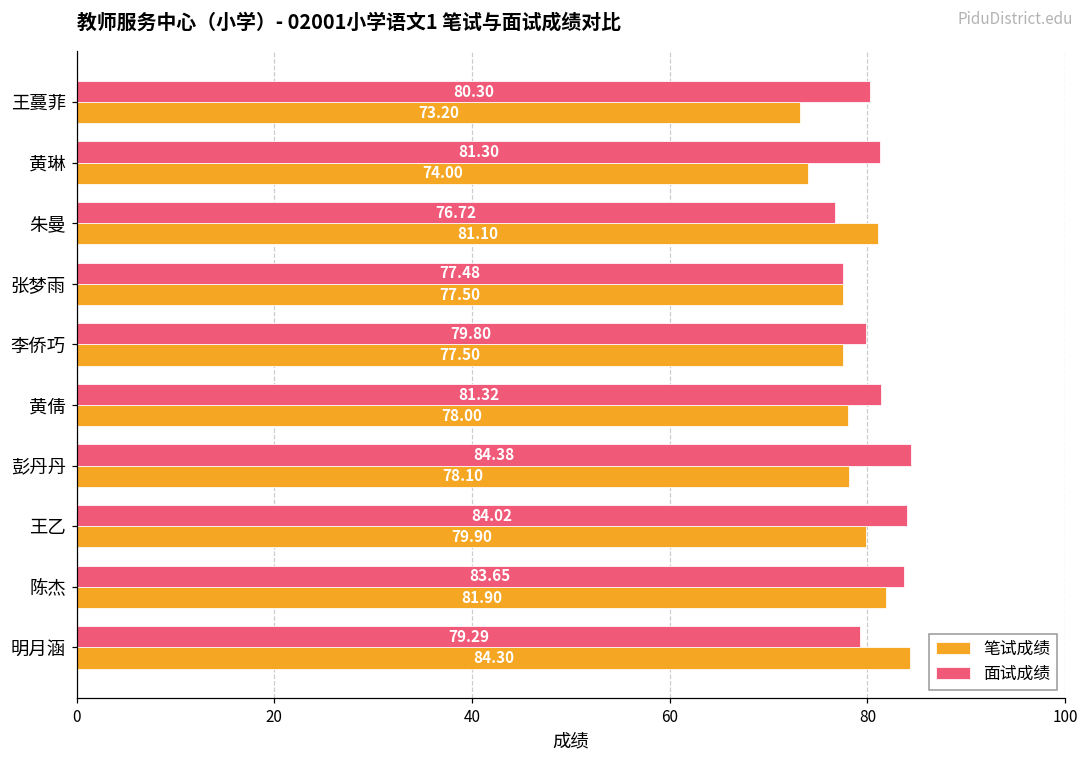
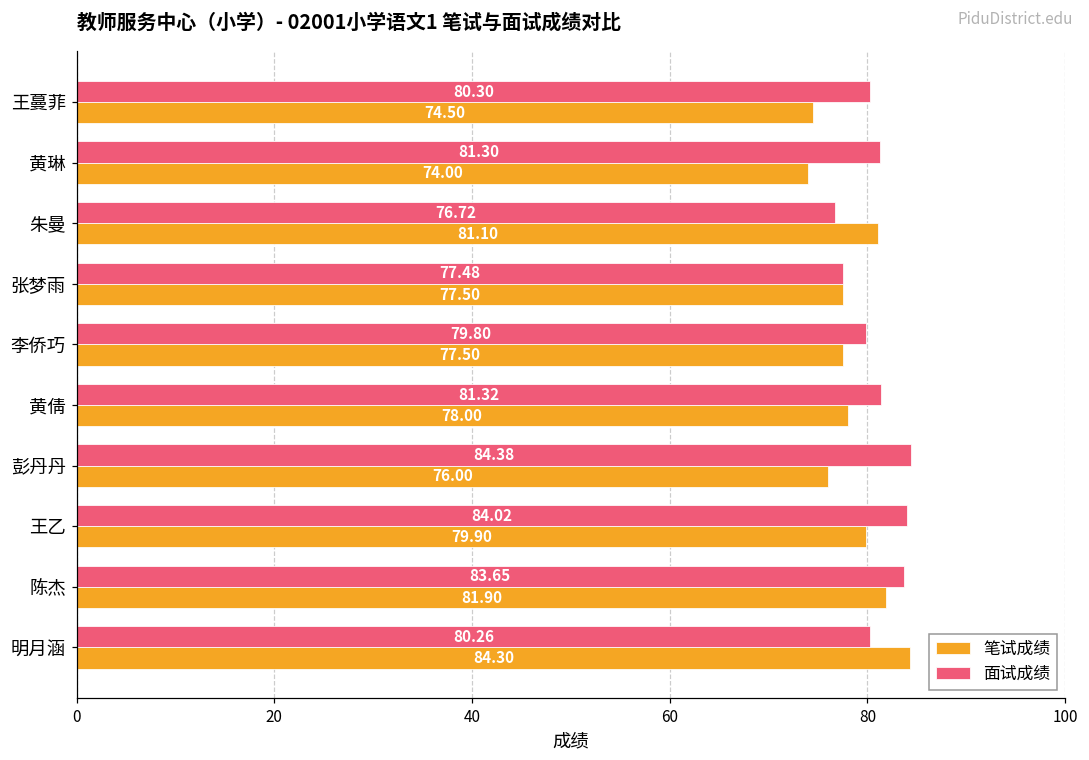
  {
    "笔试成绩": {
-     "王蔓菲": 73.20,
+     "王蔓菲": 74.50,
      "黄琳": 74.00,
      "朱曼": 81.10,
      "张梦雨": 77.50,
      "李侨巧": 77.50,
      "黄倩": 78.00,
-     "彭丹丹": 78.10,
+     "彭丹丹": 76.00,
      "王乙": 79.90,
      "陈杰": 81.90,
      "明月涵": 84.30
    },
    "面试成绩": {
      "王蔓菲": 80.30,
      "黄琳": 81.30,
      "朱曼": 76.72,
      "张梦雨": 77.48,
      "李侨巧": 79.80,
      "黄倩": 81.32,
      "彭丹丹": 84.38,
      "王乙": 84.02,
      "陈杰": 83.65,
-     "明月涵": 79.29
+     "明月涵": 80.26
    }
  }
